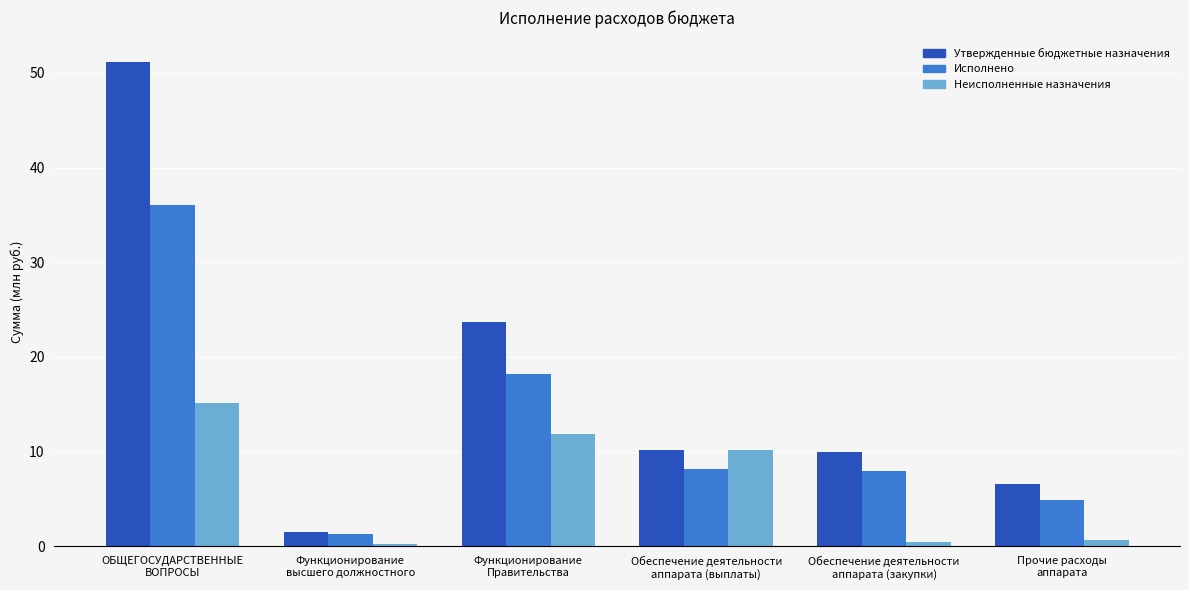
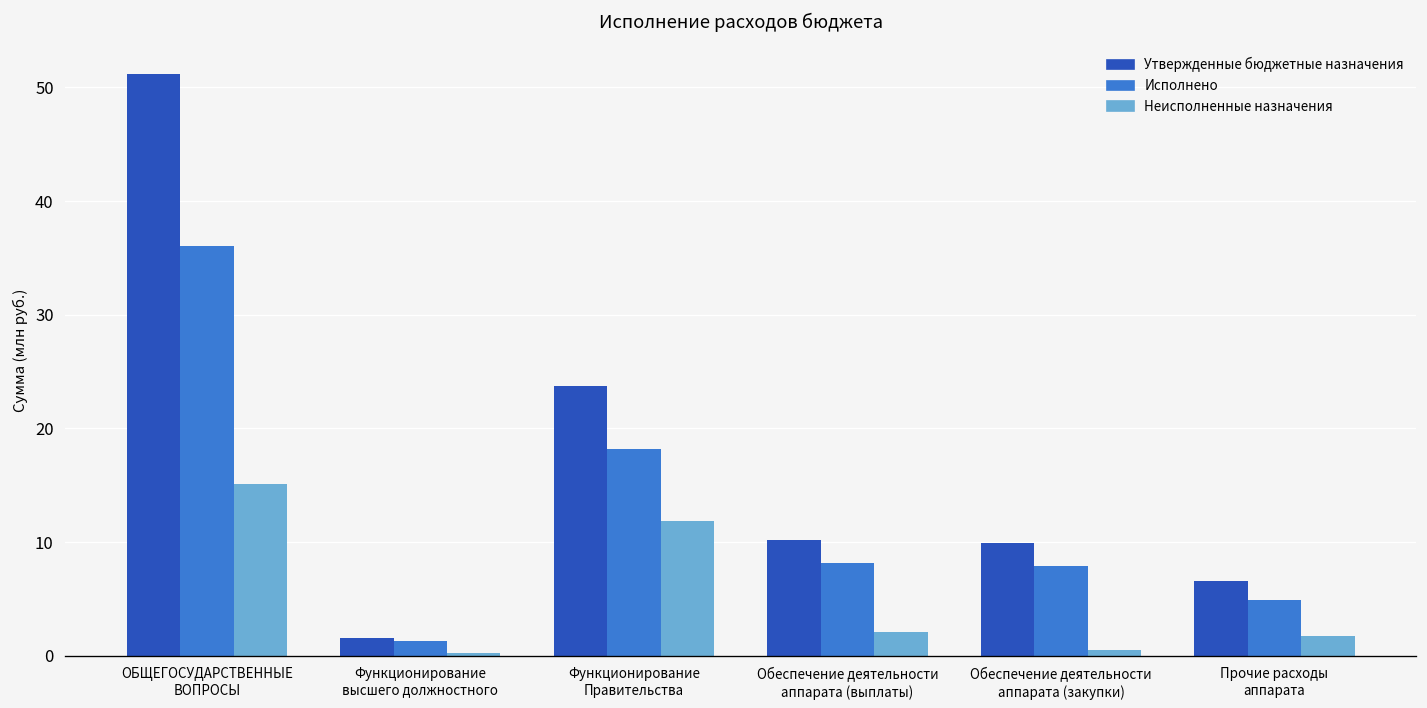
  {
    "Неисполненные назначения": {
      "ОБЩЕГОСУДАРСТВЕННЫЕ ВОПРОСЫ": 15,
      "Функционирование Правительства": 12,
-     "Обеспечение деятельности аппарата (выплаты)": 10,
+     "Обеспечение деятельности аппарата (выплаты)": 2,
      "Обеспечение деятельности аппарата (закупки)": 0,
-     "Прочие расходы аппарата": 1
+     "Прочие расходы аппарата": 2
    }
  }
